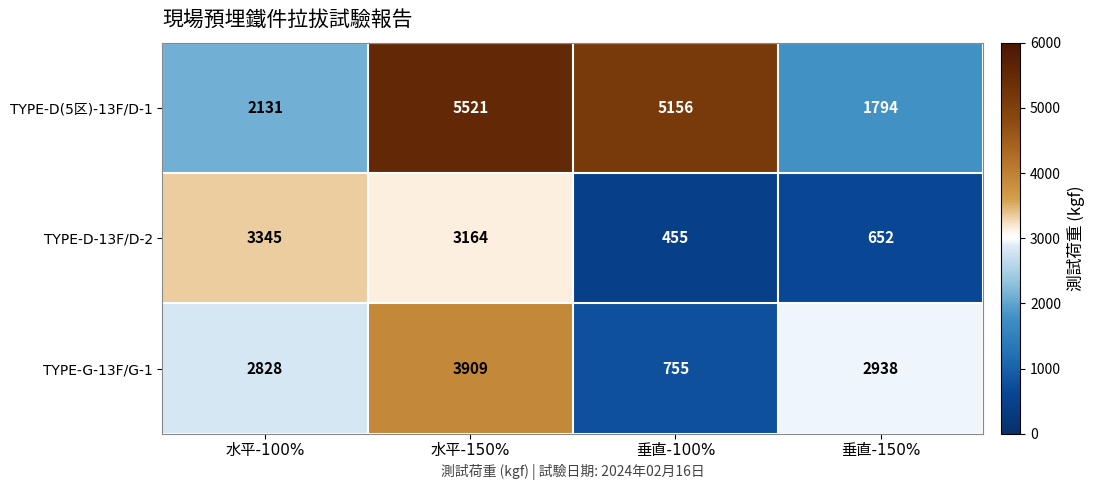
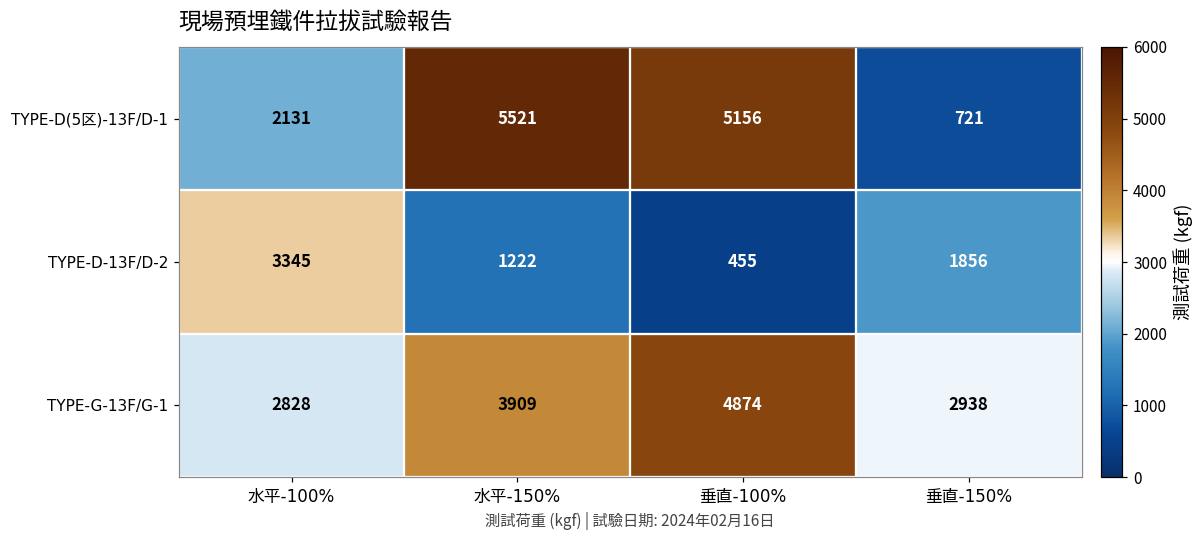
  {
    "TYPE-D(5区)-13F/D-1": {
      "水平-100%": 2131,
      "水平-150%": 5521,
      "垂直-100%": 5156,
-     "垂直-150%": 1794
+     "垂直-150%": 721
    },
    "TYPE-D-13F/D-2": {
      "水平-100%": 3345,
-     "水平-150%": 3164,
+     "水平-150%": 1222,
      "垂直-100%": 455,
-     "垂直-150%": 652
+     "垂直-150%": 1856
    },
    "TYPE-G-13F/G-1": {
      "水平-100%": 2828,
      "水平-150%": 3909,
-     "垂直-100%": 755,
+     "垂直-100%": 4874,
      "垂直-150%": 2938
    }
  }
